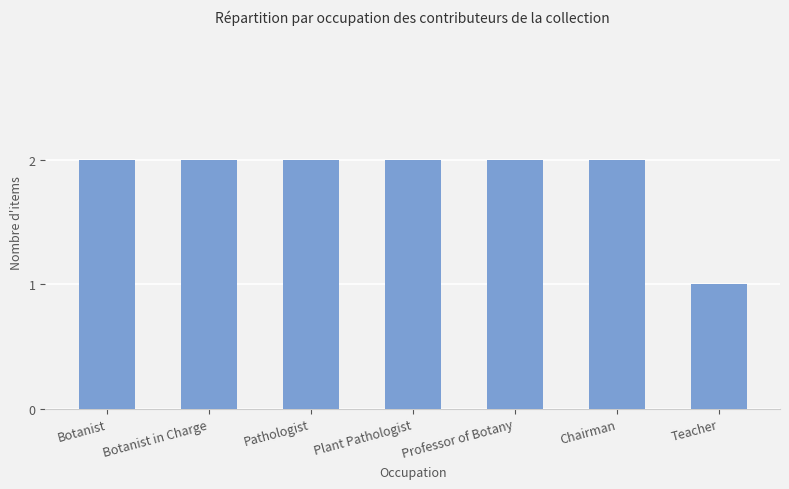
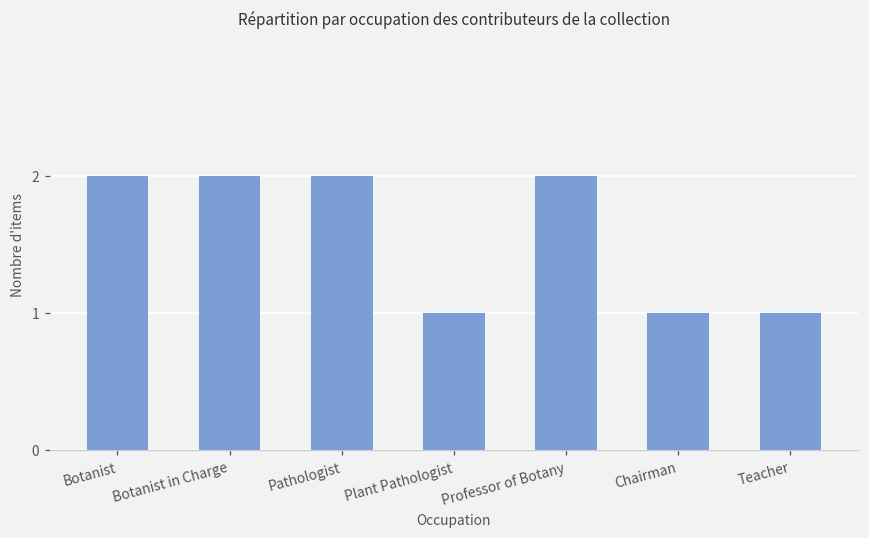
  {
    "Botanist": 2,
    "Botanist in Charge": 2,
    "Pathologist": 2,
-   "Plant Pathologist": 2,
+   "Plant Pathologist": 1,
    "Professor of Botany": 2,
-   "Chairman": 2,
+   "Chairman": 1,
    "Teacher": 1
  }
